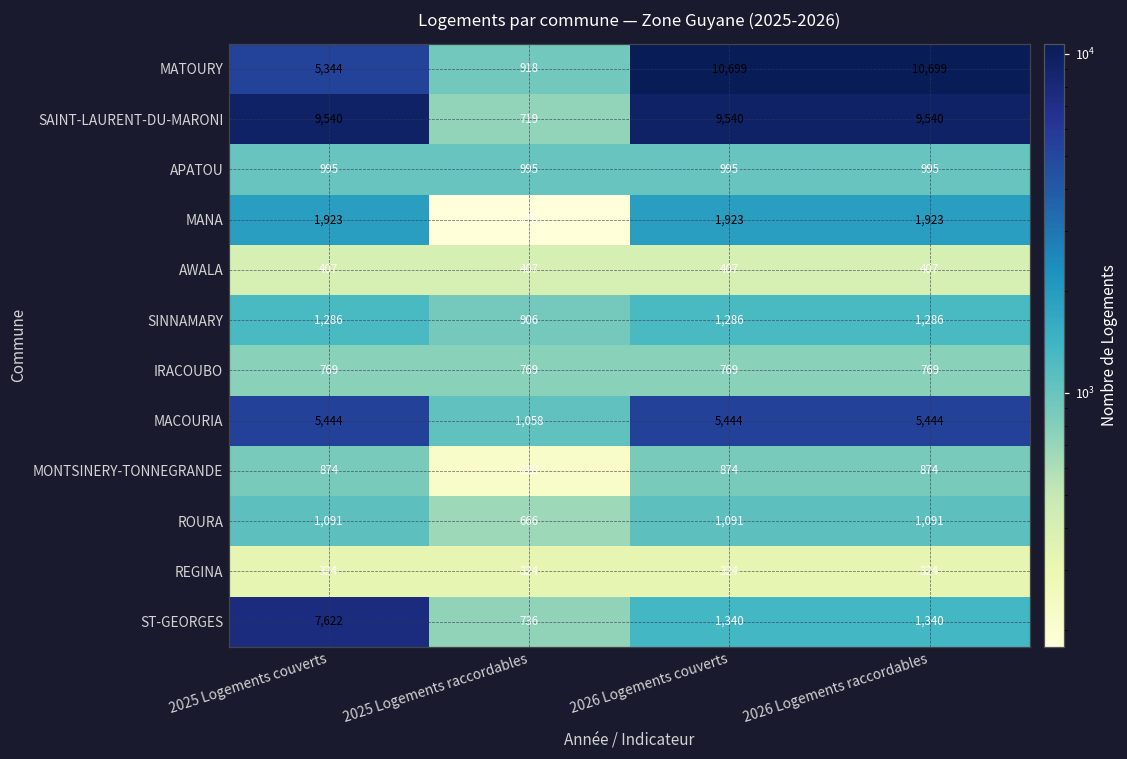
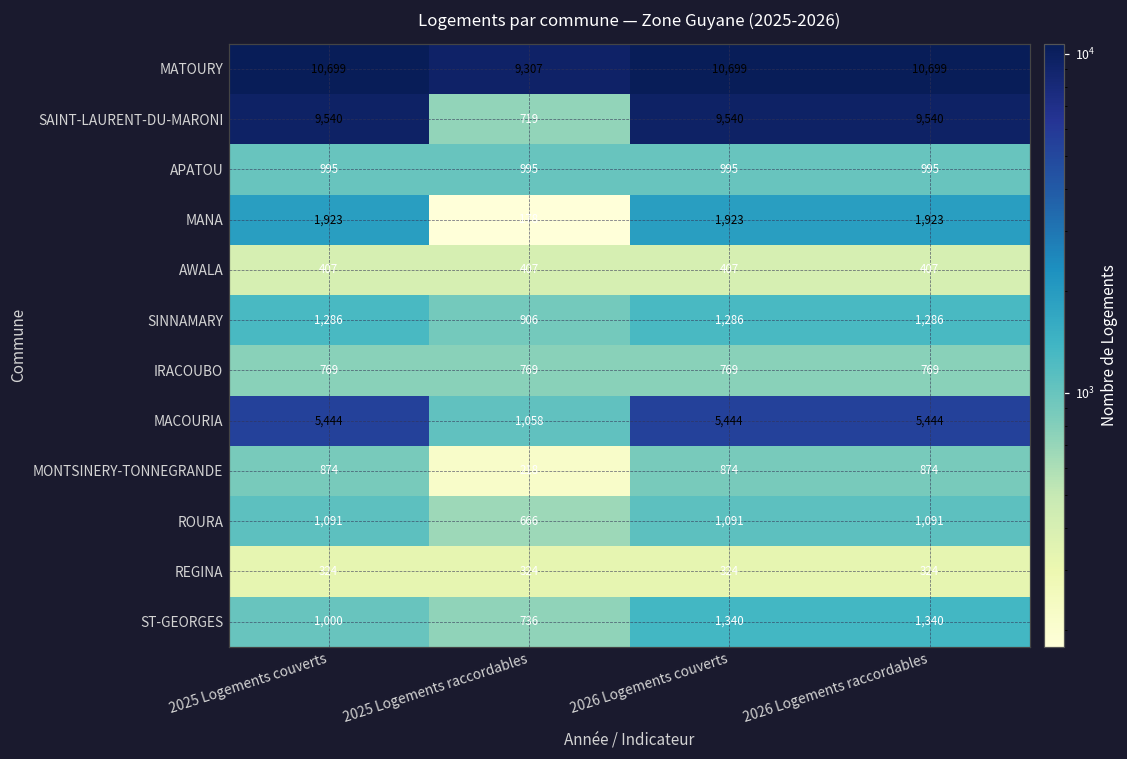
  {
    "MATOURY": {
-     "2025 Logements couverts": "5,344",
-     "2025 Logements raccordables": "918",
+     "2025 Logements couverts": "10,699",
+     "2025 Logements raccordables": "9,307",
      "2026 Logements couverts": "10,699",
      "2026 Logements raccordables": "10,699"
    },
    "SAINT-LAURENT-DU-MARONI": {
      "2025 Logements couverts": "9,540",
      "2025 Logements raccordables": "719",
      "2026 Logements couverts": "9,540",
      "2026 Logements raccordables": "9,540"
    },
    "APATOU": {
      "2025 Logements couverts": "995",
      "2025 Logements raccordables": "995",
      "2026 Logements couverts": "995",
      "2026 Logements raccordables": "995"
    },
    "MANA": {
      "2025 Logements couverts": "1,923",
      "2026 Logements couverts": "1,923",
      "2026 Logements raccordables": "1,923"
    },
    "AWALA": {
      "2025 Logements couverts": "407",
      "2025 Logements raccordables": "407",
      "2026 Logements couverts": "407",
      "2026 Logements raccordables": "407"
    },
    "SINNAMARY": {
      "2025 Logements couverts": "1,286",
      "2025 Logements raccordables": "906",
      "2026 Logements couverts": "1,286",
      "2026 Logements raccordables": "1,286"
    },
    "IRACOUBO": {
      "2025 Logements couverts": "769",
      "2025 Logements raccordables": "769",
      "2026 Logements couverts": "769",
      "2026 Logements raccordables": "769"
    },
    "MACOURIA": {
      "2025 Logements couverts": "5,444",
      "2025 Logements raccordables": "1,058",
      "2026 Logements couverts": "5,444",
      "2026 Logements raccordables": "5,444"
    },
    "MONTSINERY-TONNEGRANDE": {
      "2025 Logements couverts": "874",
      "2025 Logements raccordables": "218",
      "2026 Logements couverts": "874",
      "2026 Logements raccordables": "874"
    },
    "ROURA": {
      "2025 Logements couverts": "1,091",
      "2025 Logements raccordables": "666",
      "2026 Logements couverts": "1,091",
      "2026 Logements raccordables": "1,091"
    },
    "REGINA": {
      "2025 Logements couverts": "324",
      "2025 Logements raccordables": "324",
      "2026 Logements couverts": "324",
      "2026 Logements raccordables": "324"
    },
    "ST-GEORGES": {
-     "2025 Logements couverts": "7,622",
+     "2025 Logements couverts": "1,000",
      "2025 Logements raccordables": "736",
      "2026 Logements couverts": "1,340",
      "2026 Logements raccordables": "1,340"
    }
  }
